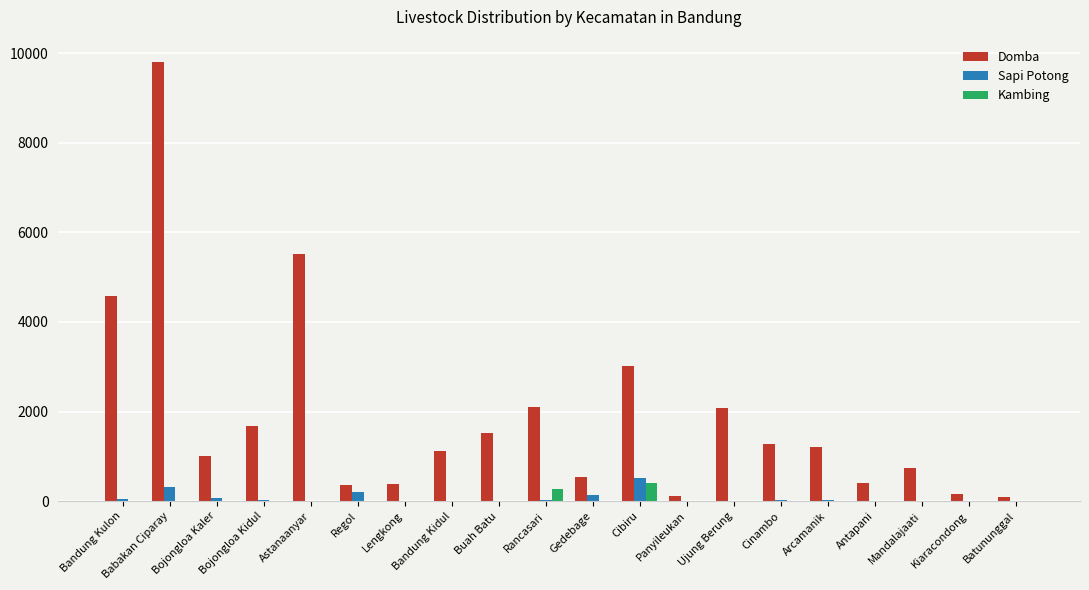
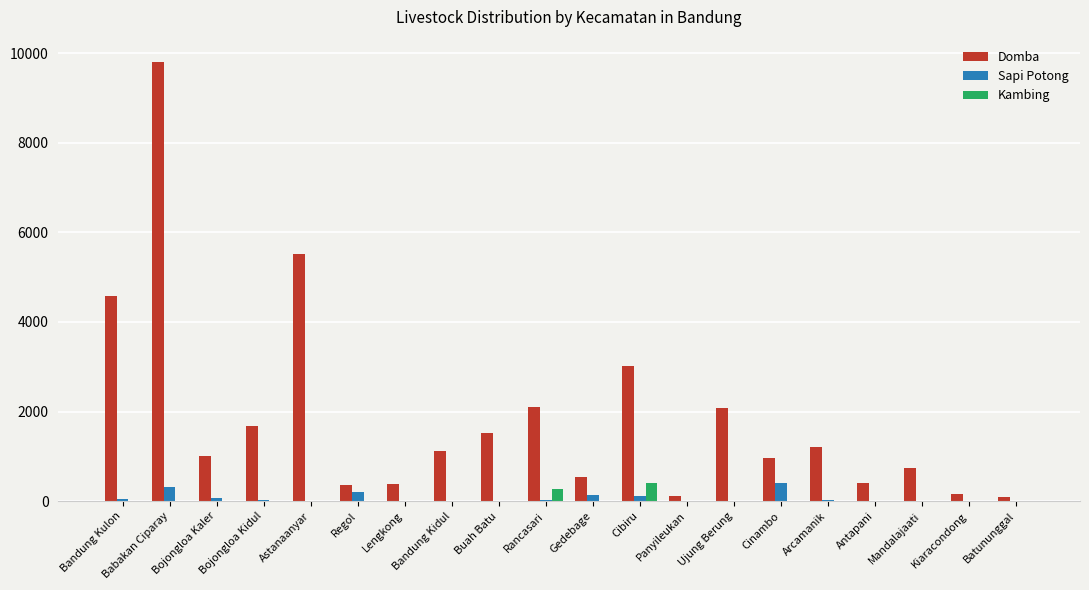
  {
    "Domba": {
      "Bandung Kulon": 4600,
      "Babakan Ciparay": 9800,
      "Bojongloa Kaler": 1000,
      "Bojongloa Kidul": 1700,
      "Astanaanyar": 5500,
      "Regol": 400,
      "Lengkong": 400,
      "Bandung Kidul": 1100,
      "Buah Batu": 1500,
      "Rancasari": 2100,
      "Gedebage": 600,
      "Cibiru": 3000,
      "Panyileukan": 100,
      "Ujung Berung": 2100,
-     "Cinambo": 1300,
+     "Cinambo": 1000,
      "Arcamanik": 1200,
      "Antapani": 400,
      "Mandalajaati": 700,
      "Kiaracondong": 200,
      "Batununggal": 100
    },
    "Sapi Potong": {
      "Bandung Kulon": 100,
      "Babakan Ciparay": 300,
      "Bojongloa Kaler": 100,
      "Regol": 200,
      "Lengkong": 0,
      "Bandung Kidul": 0,
      "Buah Batu": 0,
      "Gedebage": 100,
-     "Cibiru": 500,
+     "Cibiru": 100,
      "Panyileukan": 0,
      "Ujung Berung": 0,
-     "Cinambo": 0,
+     "Cinambo": 400,
      "Antapani": 0,
      "Mandalajaati": 0,
      "Kiaracondong": 0
    },
    "Kambing": {
      "Bandung Kulon": 0,
      "Bojongloa Kaler": 0,
      "Bojongloa Kidul": 0,
      "Astanaanyar": 0,
      "Regol": 0,
      "Lengkong": 0,
      "Bandung Kidul": 0,
      "Buah Batu": 0,
      "Rancasari": 300,
      "Gedebage": 0,
      "Cibiru": 400,
      "Panyileukan": 0,
      "Ujung Berung": 0,
      "Cinambo": 0,
      "Arcamanik": 0,
      "Antapani": 0,
      "Mandalajaati": 0,
      "Kiaracondong": 0,
      "Batununggal": 0
    }
  }
